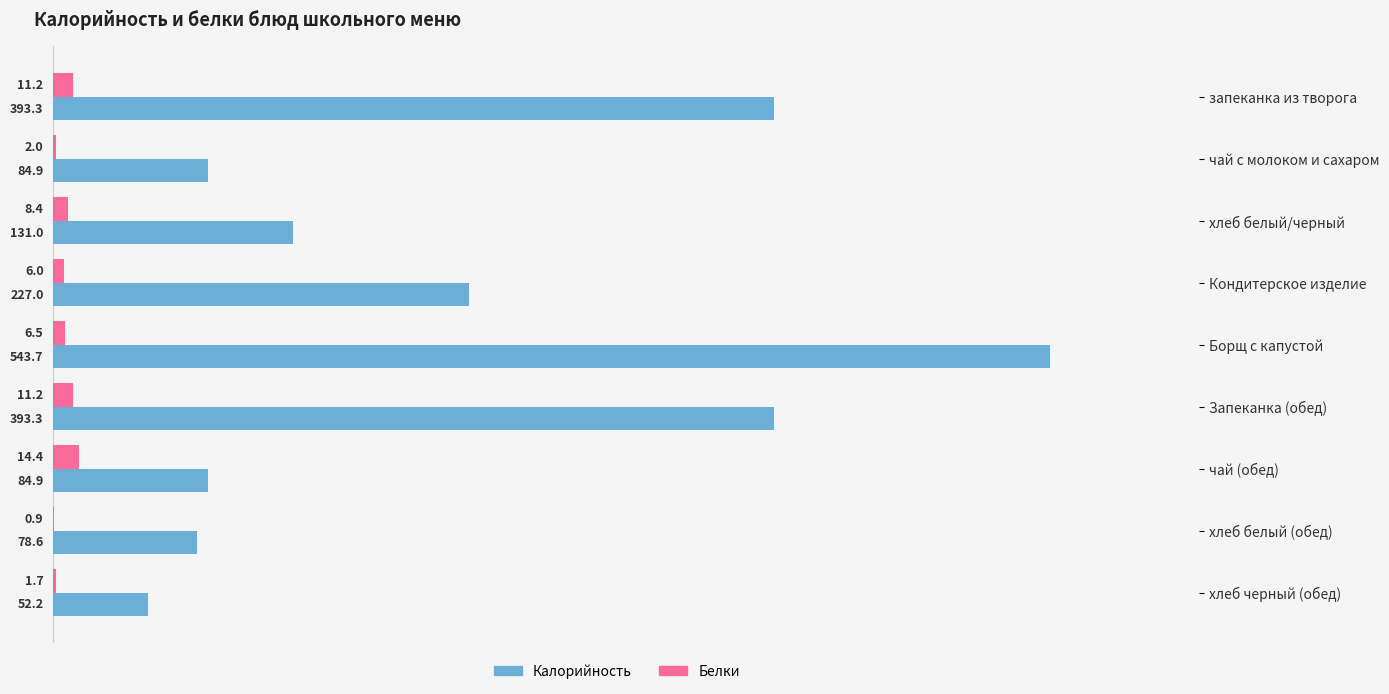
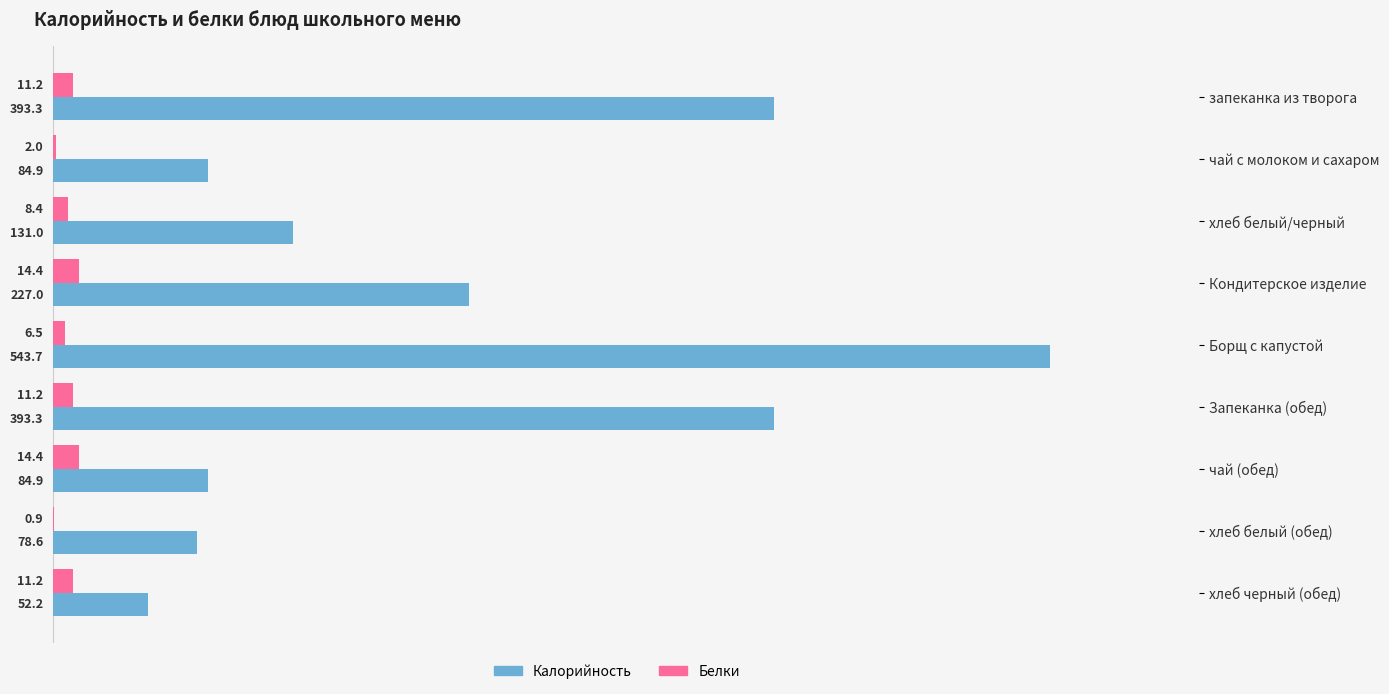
  {
    "Белки": {
      "чай с молоком и сахаром": 2.0,
      "хлеб белый/черный": 8.4,
-     "Кондитерское изделие": 6.0,
+     "Кондитерское изделие": 14.4,
      "Борщ с капустой": 6.5,
      "хлеб белый (обед)": 0.9,
-     "хлеб черный (обед)": 1.7
+     "хлеб черный (обед)": 11.2
    }
  }
